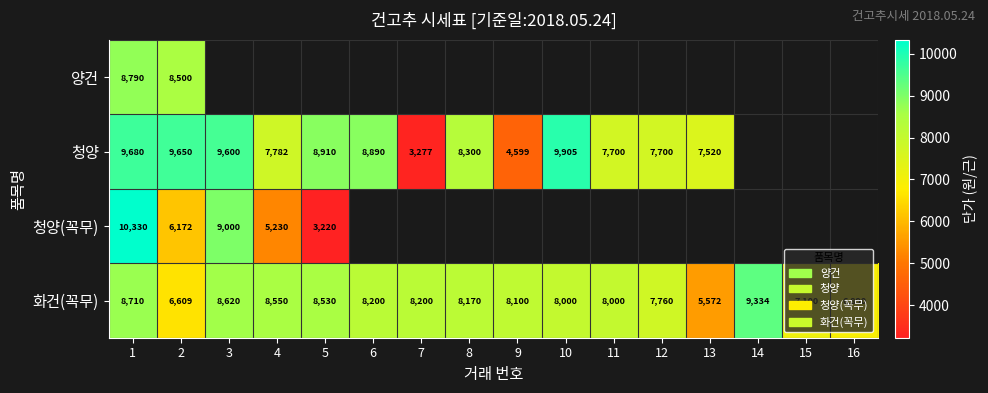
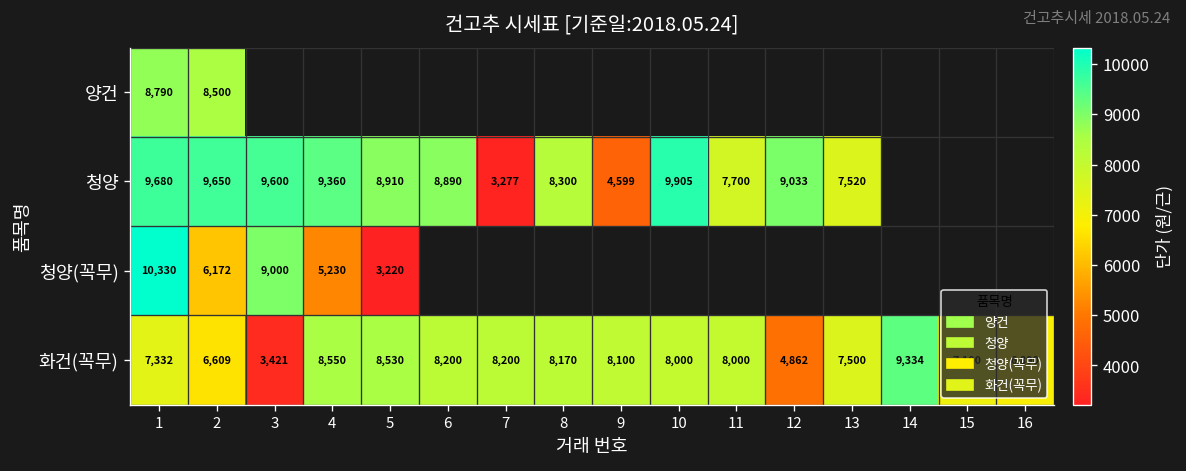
  {
    "양건": {
      "1": "8,790",
      "2": "8,500"
    },
    "청양": {
      "1": "9,680",
      "2": "9,650",
      "3": "9,600",
-     "4": "7,782",
+     "4": "9,360",
      "5": "8,910",
      "6": "8,890",
      "7": "3,277",
      "8": "8,300",
      "9": "4,599",
      "10": "9,905",
      "11": "7,700",
-     "12": "7,700",
+     "12": "9,033",
      "13": "7,520"
    },
    "청양(꼭무)": {
      "1": "10,330",
      "2": "6,172",
      "3": "9,000",
      "4": "5,230",
      "5": "3,220"
    },
    "화건(꼭무)": {
-     "1": "8,710",
+     "1": "7,332",
      "2": "6,609",
-     "3": "8,620",
+     "3": "3,421",
      "4": "8,550",
      "5": "8,530",
      "6": "8,200",
      "7": "8,200",
      "8": "8,170",
      "9": "8,100",
      "10": "8,000",
      "11": "8,000",
-     "12": "7,760",
-     "13": "5,572",
+     "12": "4,862",
+     "13": "7,500",
      "14": "9,334"
    }
  }
